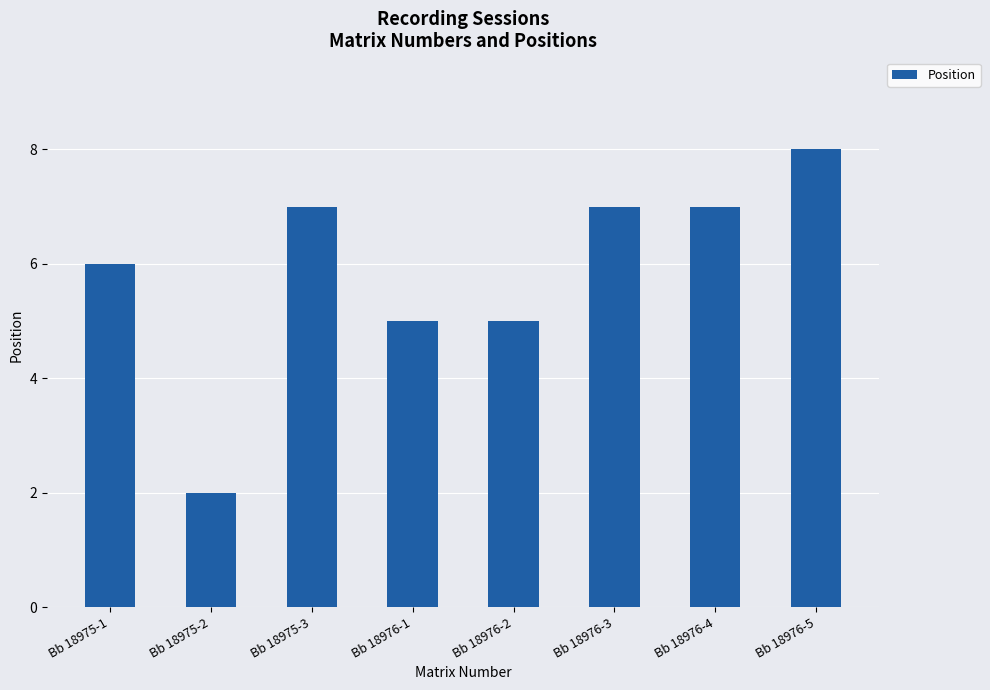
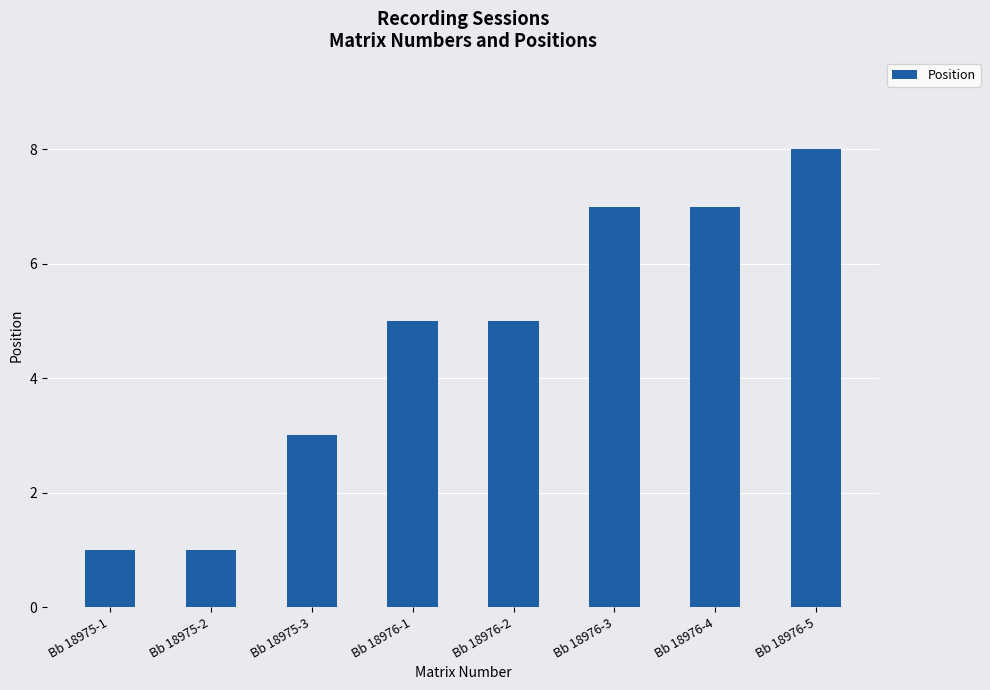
  {
-   "Bb 18975-1": 6,
-   "Bb 18975-2": 2,
-   "Bb 18975-3": 7,
+   "Bb 18975-1": 1,
+   "Bb 18975-2": 1,
+   "Bb 18975-3": 3,
    "Bb 18976-1": 5,
    "Bb 18976-2": 5,
    "Bb 18976-3": 7,
    "Bb 18976-4": 7,
    "Bb 18976-5": 8
  }
